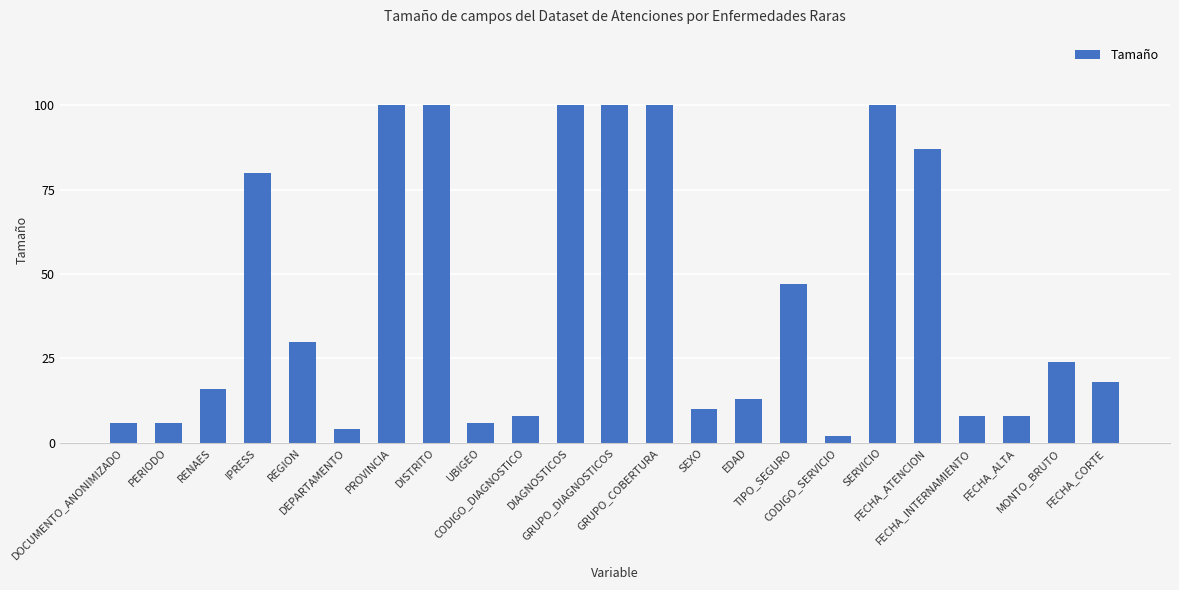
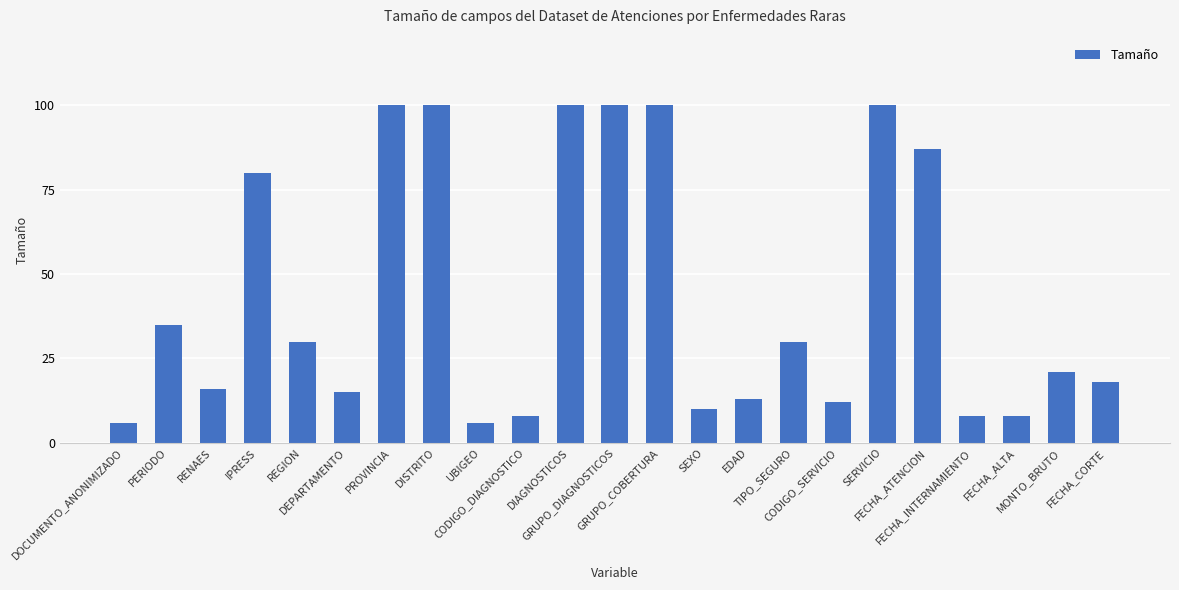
  {
    "DOCUMENTO_ANONIMIZADO": 6,
-   "PERIODO": 6,
+   "PERIODO": 35,
    "RENAES": 16,
    "IPRESS": 80,
    "REGION": 30,
-   "DEPARTAMENTO": 4,
+   "DEPARTAMENTO": 15,
    "PROVINCIA": 100,
    "DISTRITO": 100,
    "UBIGEO": 6,
    "CODIGO_DIAGNOSTICO": 8,
    "DIAGNOSTICOS": 100,
    "GRUPO_DIAGNOSTICOS": 100,
    "GRUPO_COBERTURA": 100,
    "SEXO": 10,
    "EDAD": 13,
-   "TIPO_SEGURO": 47,
-   "CODIGO_SERVICIO": 2,
+   "TIPO_SEGURO": 30,
+   "CODIGO_SERVICIO": 12,
    "SERVICIO": 100,
    "FECHA_ATENCION": 87,
    "FECHA_INTERNAMIENTO": 8,
    "FECHA_ALTA": 8,
-   "MONTO_BRUTO": 24,
+   "MONTO_BRUTO": 21,
    "FECHA_CORTE": 18
  }
